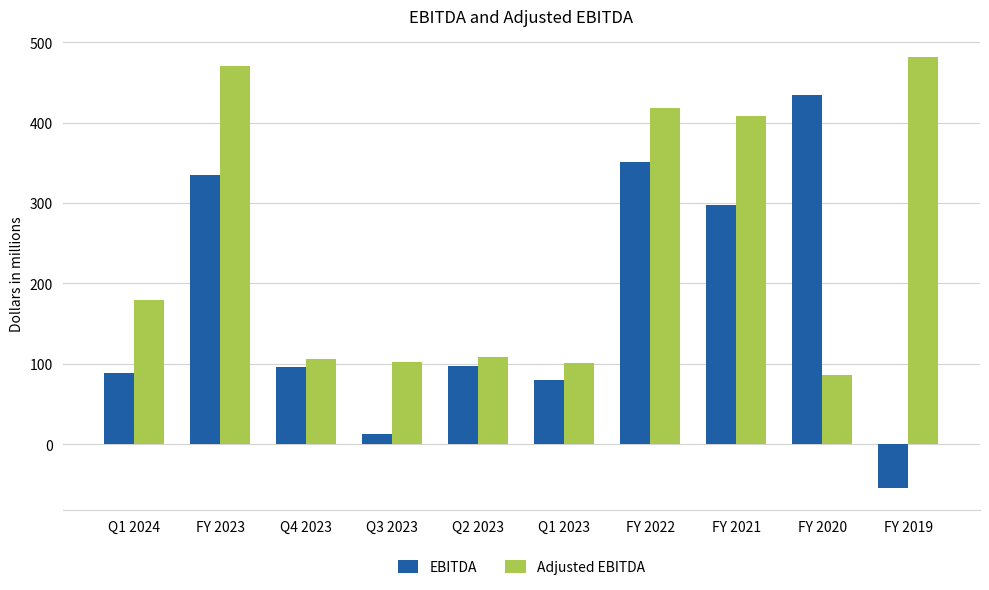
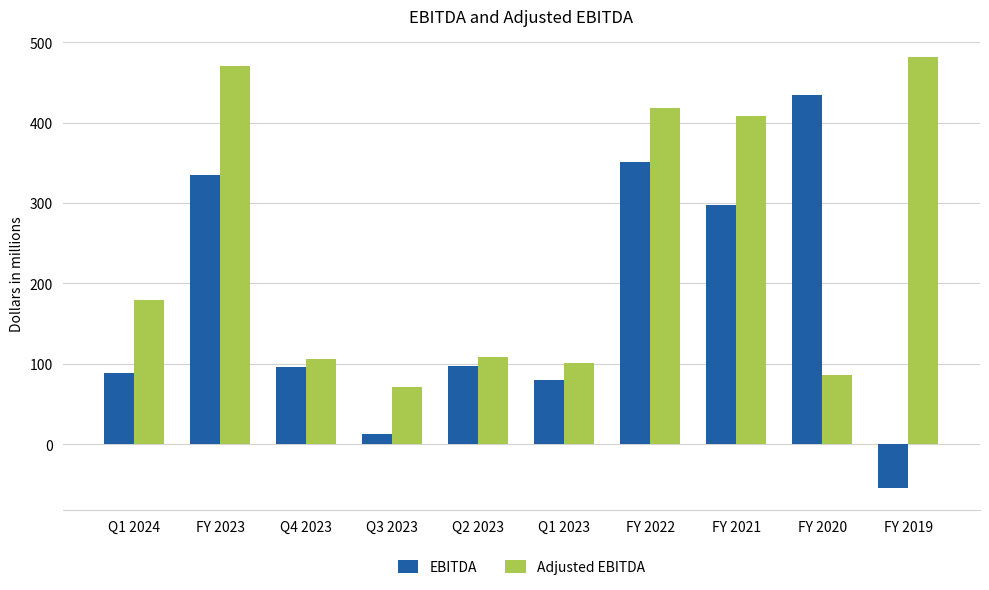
  {
    "EBITDA": {
      "Q1 2024": 90,
      "FY 2023": 340,
      "Q4 2023": 100,
      "Q3 2023": 10,
      "Q2 2023": 100,
      "Q1 2023": 80,
      "FY 2022": 350,
      "FY 2021": 300,
      "FY 2020": 430,
      "FY 2019": -60
    },
    "Adjusted EBITDA": {
      "Q1 2024": 180,
      "FY 2023": 470,
      "Q4 2023": 110,
-     "Q3 2023": 100,
+     "Q3 2023": 70,
      "Q2 2023": 110,
      "Q1 2023": 100,
      "FY 2022": 420,
      "FY 2021": 410,
      "FY 2020": 90,
      "FY 2019": 480
    }
  }
